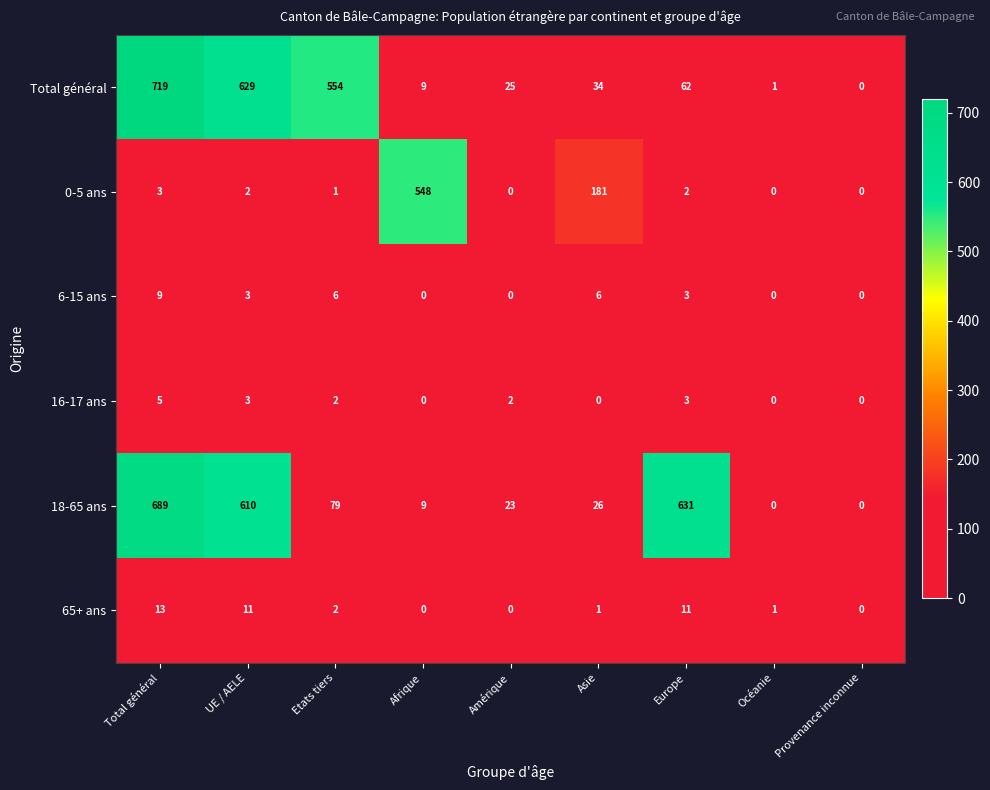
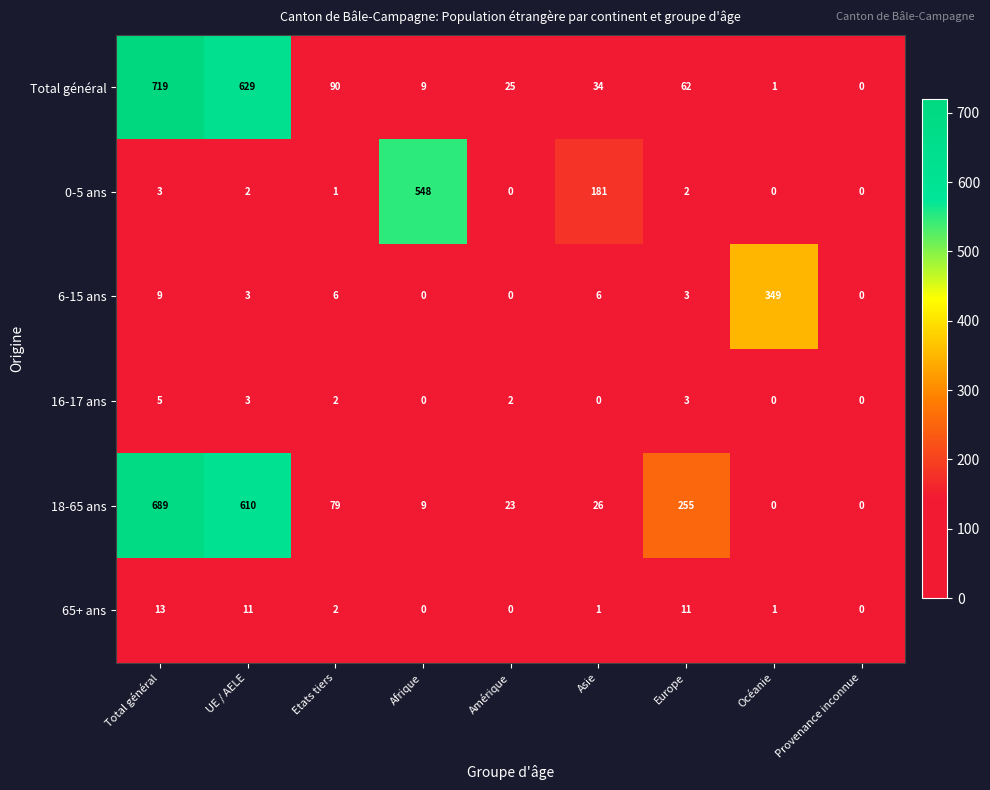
  {
    "Total général": {
      "Total général": 719,
      "UE / AELE": 629,
-     "Etats tiers": 554,
+     "Etats tiers": 90,
      "Afrique": 9,
      "Amérique": 25,
      "Asie": 34,
      "Europe": 62,
      "Océanie": 1,
      "Provenance inconnue": 0
    },
    "0-5 ans": {
      "Total général": 3,
      "UE / AELE": 2,
      "Etats tiers": 1,
      "Afrique": 548,
      "Amérique": 0,
      "Asie": 181,
      "Europe": 2,
      "Océanie": 0,
      "Provenance inconnue": 0
    },
    "6-15 ans": {
      "Total général": 9,
      "UE / AELE": 3,
      "Etats tiers": 6,
      "Afrique": 0,
      "Amérique": 0,
      "Asie": 6,
      "Europe": 3,
-     "Océanie": 0,
+     "Océanie": 349,
      "Provenance inconnue": 0
    },
    "16-17 ans": {
      "Total général": 5,
      "UE / AELE": 3,
      "Etats tiers": 2,
      "Afrique": 0,
      "Amérique": 2,
      "Asie": 0,
      "Europe": 3,
      "Océanie": 0,
      "Provenance inconnue": 0
    },
    "18-65 ans": {
      "Total général": 689,
      "UE / AELE": 610,
      "Etats tiers": 79,
      "Afrique": 9,
      "Amérique": 23,
      "Asie": 26,
-     "Europe": 631,
+     "Europe": 255,
      "Océanie": 0,
      "Provenance inconnue": 0
    },
    "65+ ans": {
      "Total général": 13,
      "UE / AELE": 11,
      "Etats tiers": 2,
      "Afrique": 0,
      "Amérique": 0,
      "Asie": 1,
      "Europe": 11,
      "Océanie": 1,
      "Provenance inconnue": 0
    }
  }
